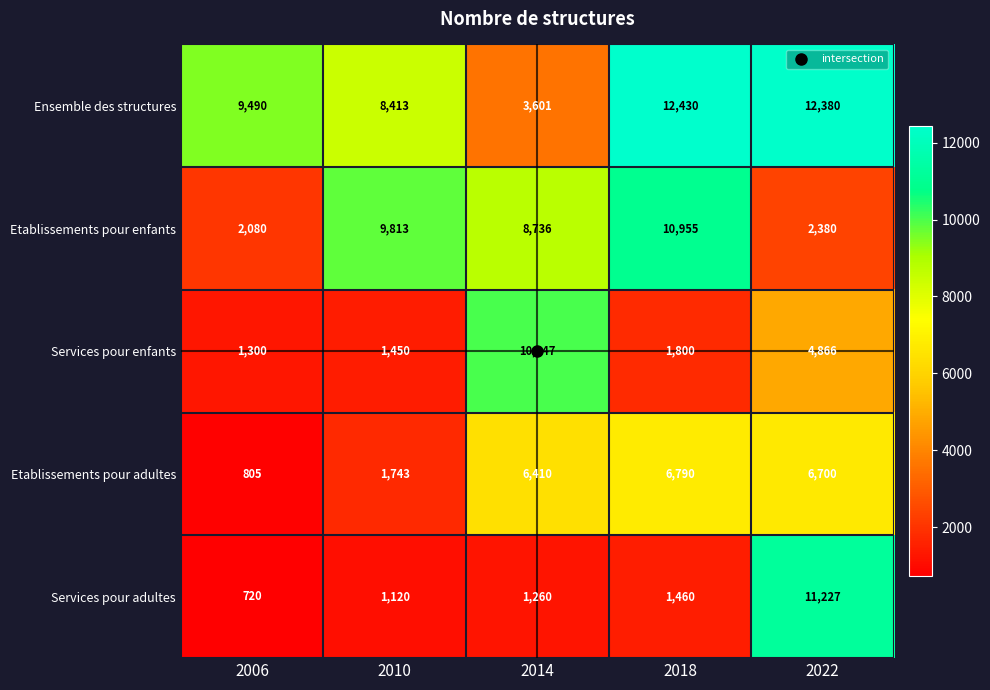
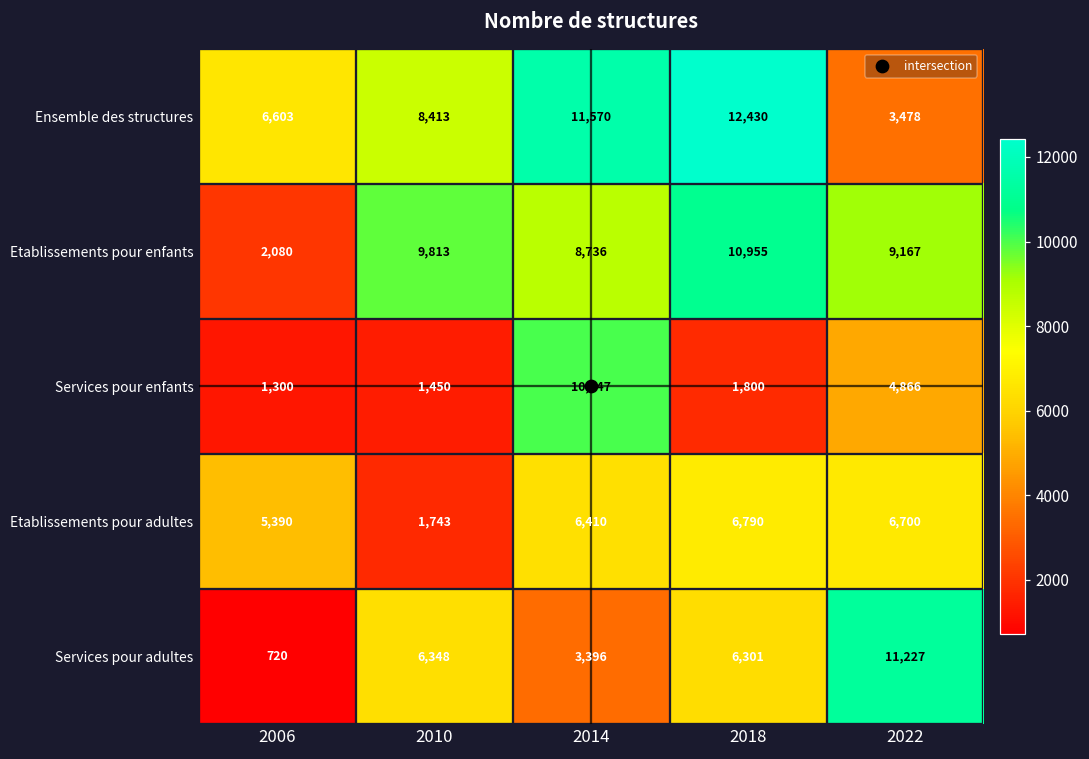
  {
    "Ensemble des structures": {
-     "2006": "9,490",
+     "2006": "6,603",
      "2010": "8,413",
-     "2014": "3,601",
+     "2014": "11,570",
      "2018": "12,430",
-     "2022": "12,380"
+     "2022": "3,478"
    },
    "Etablissements pour enfants": {
      "2006": "2,080",
      "2010": "9,813",
      "2014": "8,736",
      "2018": "10,955",
-     "2022": "2,380"
+     "2022": "9,167"
    },
    "Services pour enfants": {
      "2006": "1,300",
      "2010": "1,450",
      "2018": "1,800",
      "2022": "4,866"
    },
    "Etablissements pour adultes": {
-     "2006": "805",
+     "2006": "5,390",
      "2010": "1,743",
      "2014": "6,410",
      "2018": "6,790",
      "2022": "6,700"
    },
    "Services pour adultes": {
      "2006": "720",
-     "2010": "1,120",
-     "2014": "1,260",
-     "2018": "1,460",
+     "2010": "6,348",
+     "2014": "3,396",
+     "2018": "6,301",
      "2022": "11,227"
    }
  }
